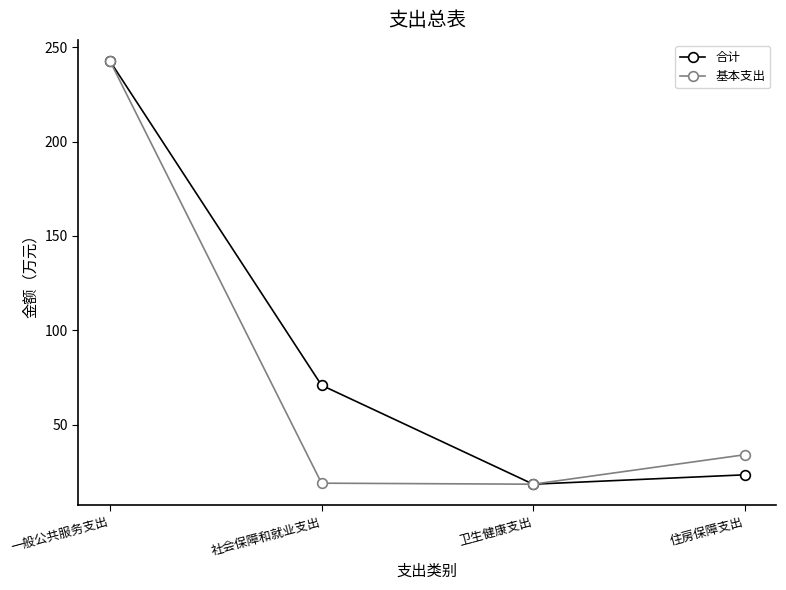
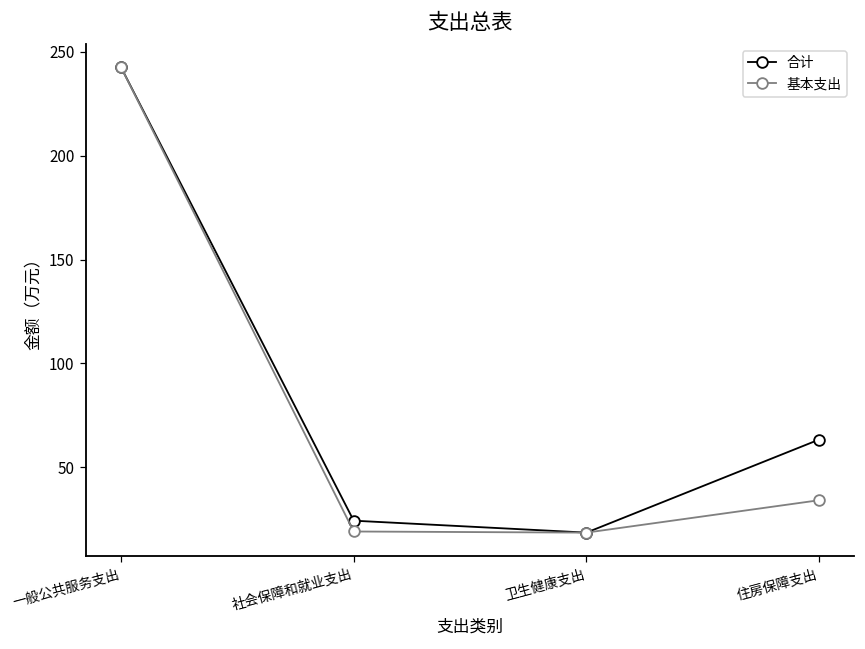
  {
    "合计": {
-     "社会保障和就业支出": 71,
-     "住房保障支出": 23
+     "社会保障和就业支出": 24,
+     "住房保障支出": 63
    },
    "基本支出": {
      "社会保障和就业支出": 19,
      "住房保障支出": 34
    }
  }
